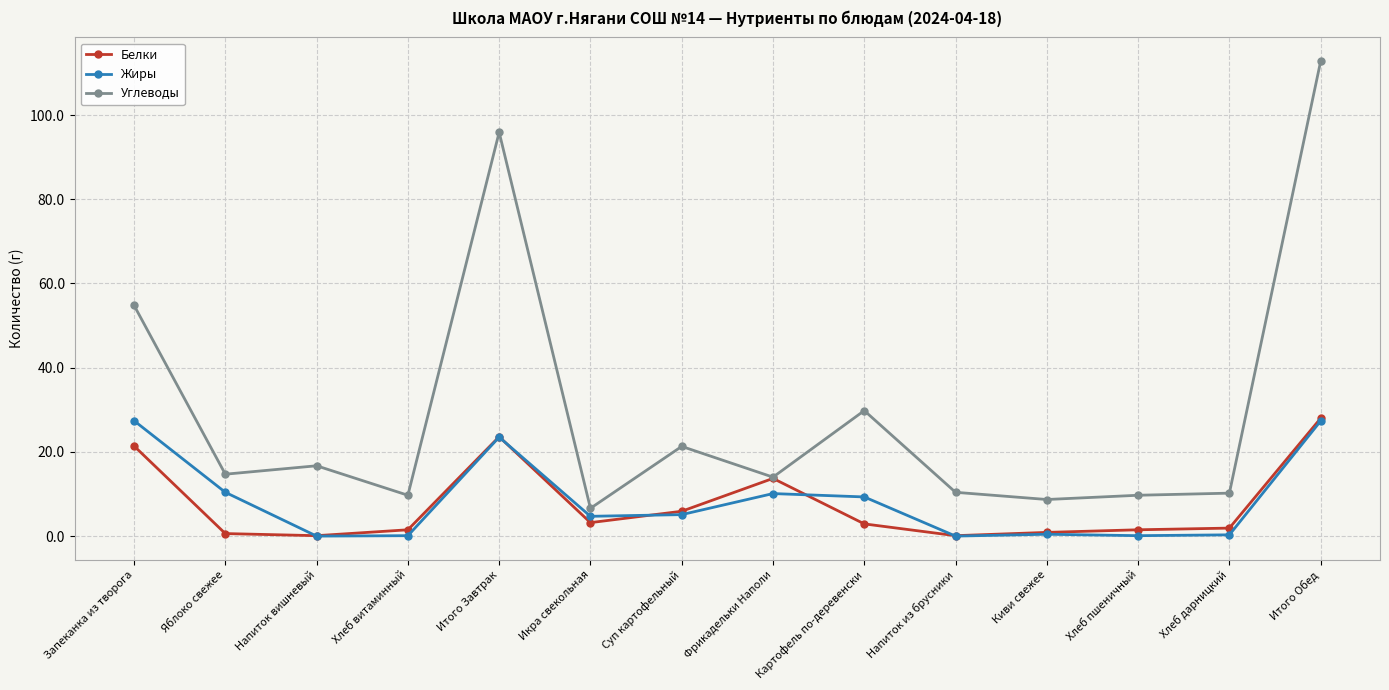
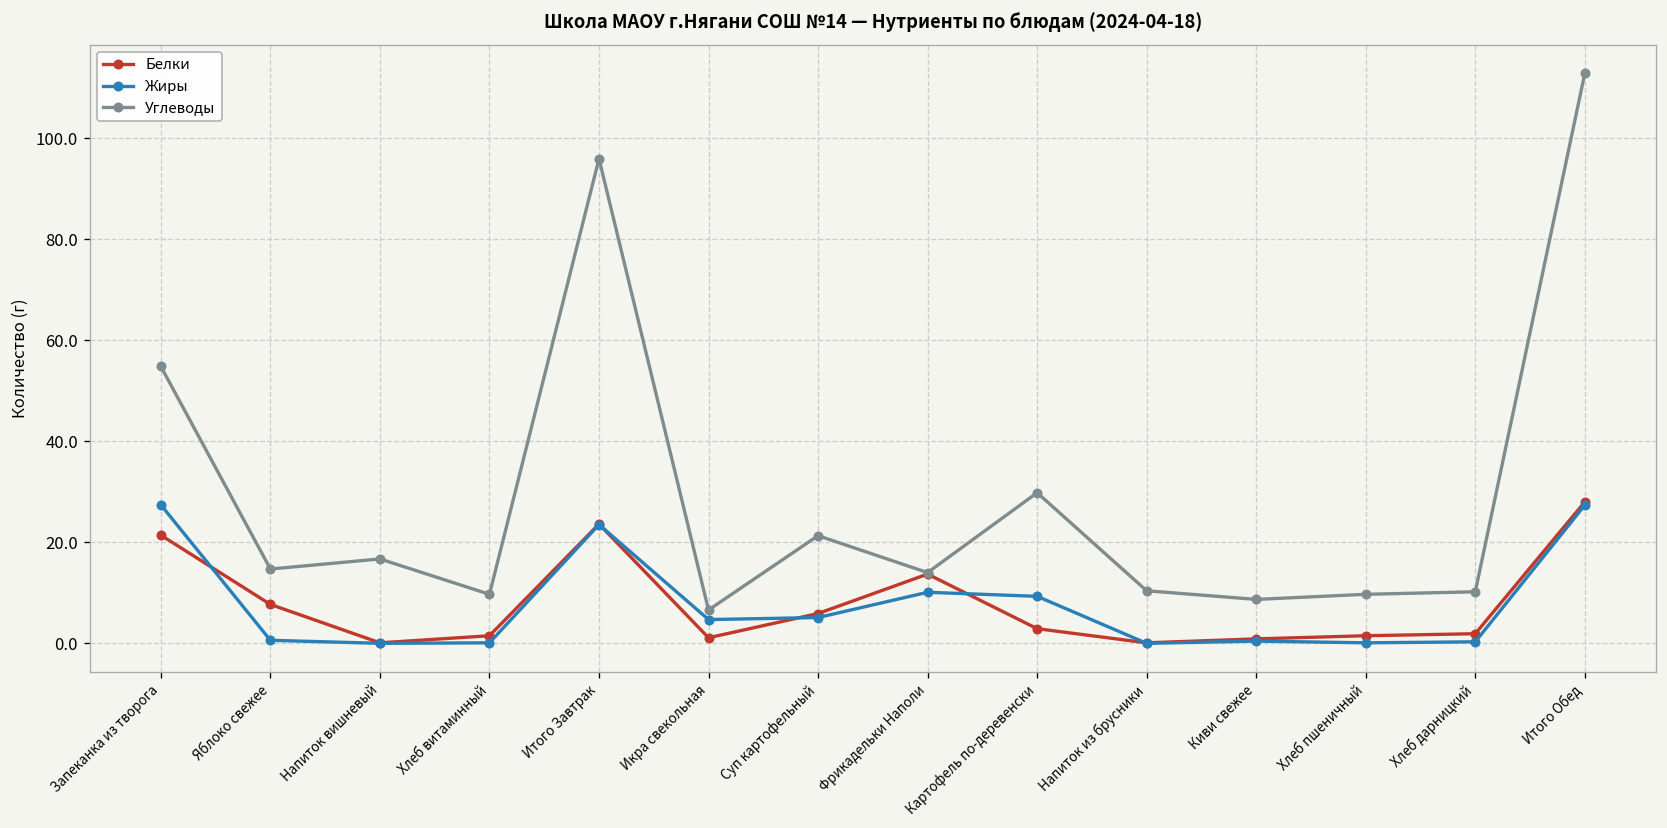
  {
    "Белки": {
      "Запеканка из творога": 21,
-     "Яблоко свежее": 1,
+     "Яблоко свежее": 8,
      "Хлеб витаминный": 2,
-     "Икра свекольная": 3,
+     "Икра свекольная": 1,
      "Суп картофельный": 6,
      "Картофель по-деревенски": 3,
      "Хлеб пшеничный": 2,
      "Хлеб дарницкий": 2,
      "Итого Обед": 28
    },
    "Жиры": {
      "Запеканка из творога": 27,
-     "Яблоко свежее": 10,
+     "Яблоко свежее": 1,
      "Хлеб витаминный": 0,
      "Икра свекольная": 5,
      "Суп картофельный": 5,
      "Фрикадельки Наполи": 10,
      "Картофель по-деревенски": 9,
      "Хлеб пшеничный": 0,
      "Хлеб дарницкий": 0,
      "Итого Обед": 27
    },
    "Углеводы": {
      "Запеканка из творога": 55,
      "Яблоко свежее": 15,
      "Напиток вишневый": 17,
      "Хлеб витаминный": 10,
      "Итого Завтрак": 96,
      "Икра свекольная": 7,
      "Суп картофельный": 21,
      "Картофель по-деревенски": 30,
      "Напиток из брусники": 10,
      "Киви свежее": 9,
      "Хлеб пшеничный": 10,
      "Хлеб дарницкий": 10,
      "Итого Обед": 113
    }
  }
